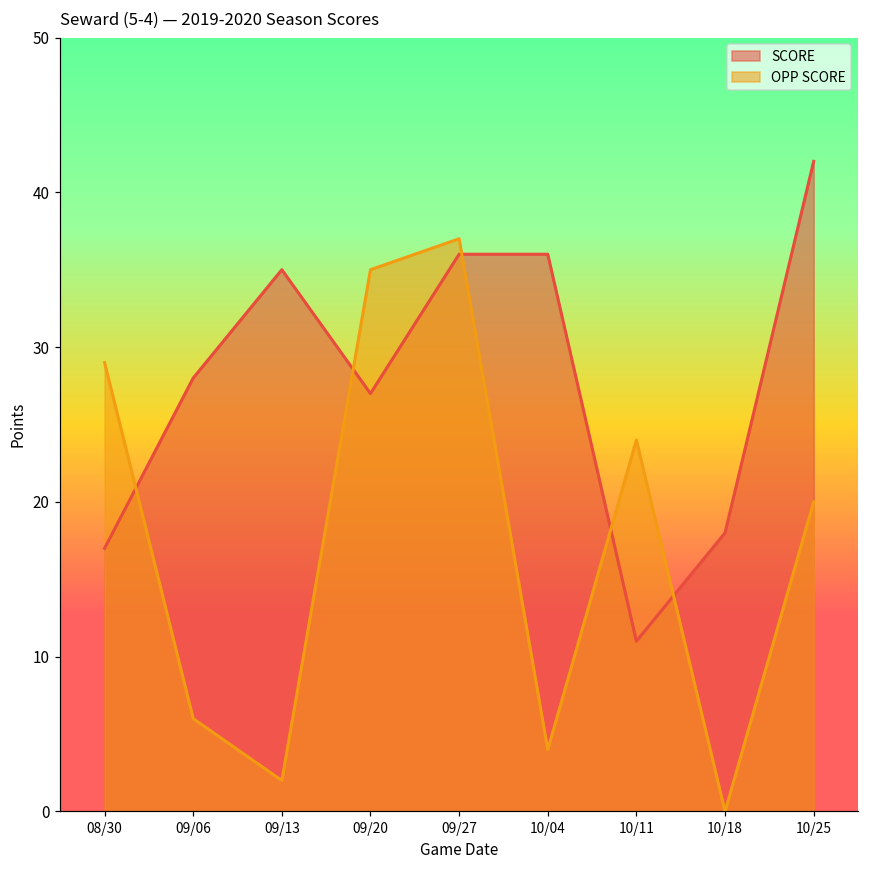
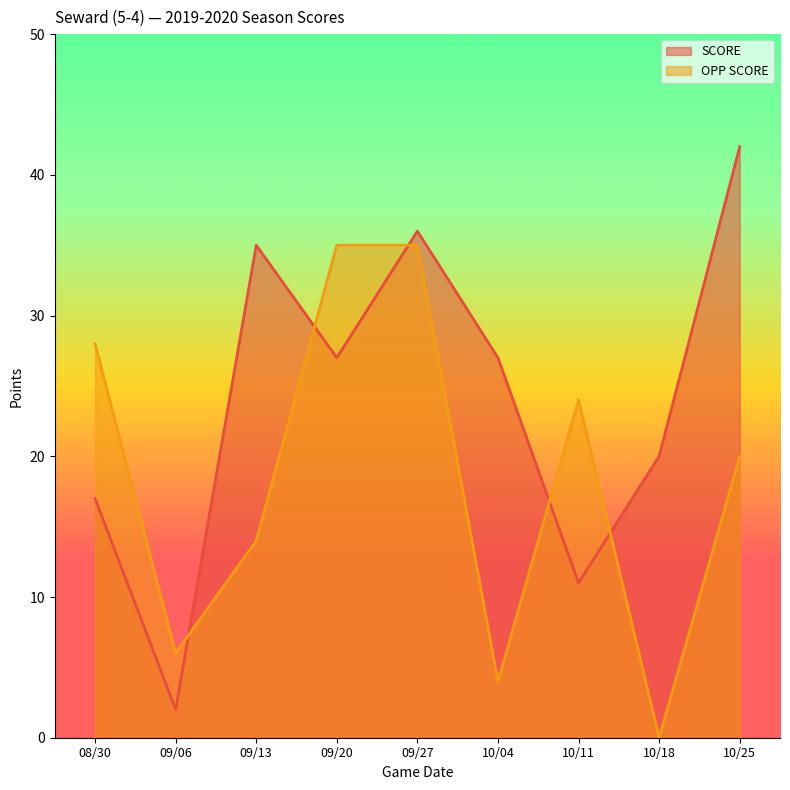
  {
    "SCORE": {
      "08/30": 17,
-     "09/06": 28,
+     "09/06": 2,
      "09/13": 35,
      "09/20": 27,
      "09/27": 36,
-     "10/04": 36,
+     "10/04": 27,
      "10/11": 11,
-     "10/18": 18,
+     "10/18": 20,
      "10/25": 42
    },
    "OPP SCORE": {
-     "08/30": 29,
+     "08/30": 28,
      "09/06": 6,
-     "09/13": 2,
+     "09/13": 14,
      "09/20": 35,
-     "09/27": 37,
+     "09/27": 35,
      "10/04": 4,
      "10/11": 24,
      "10/18": 0,
      "10/25": 20
    }
  }
